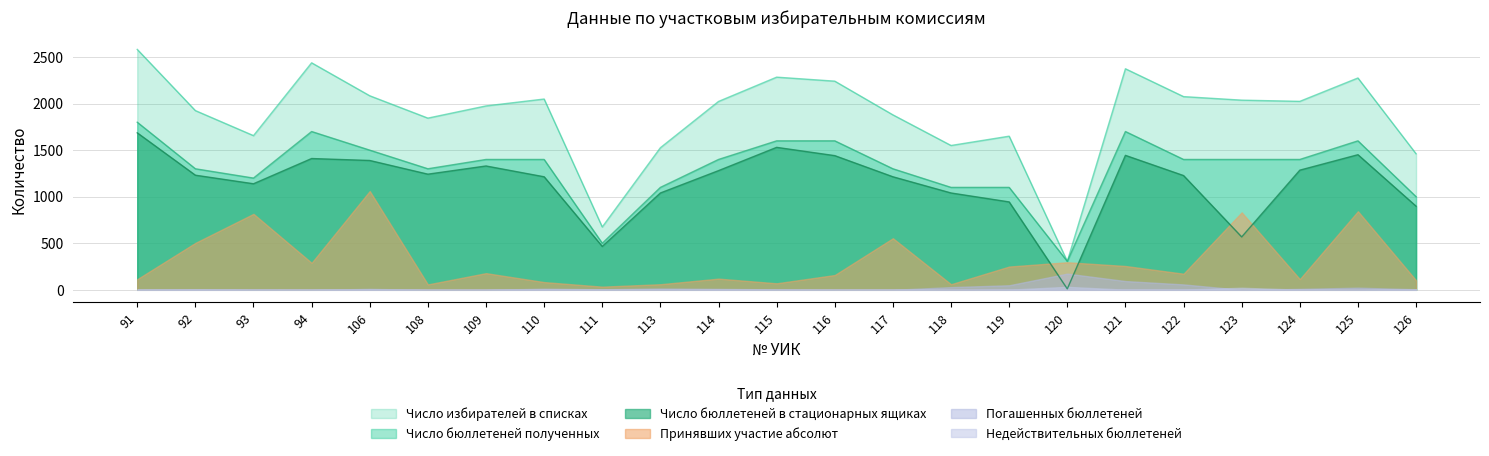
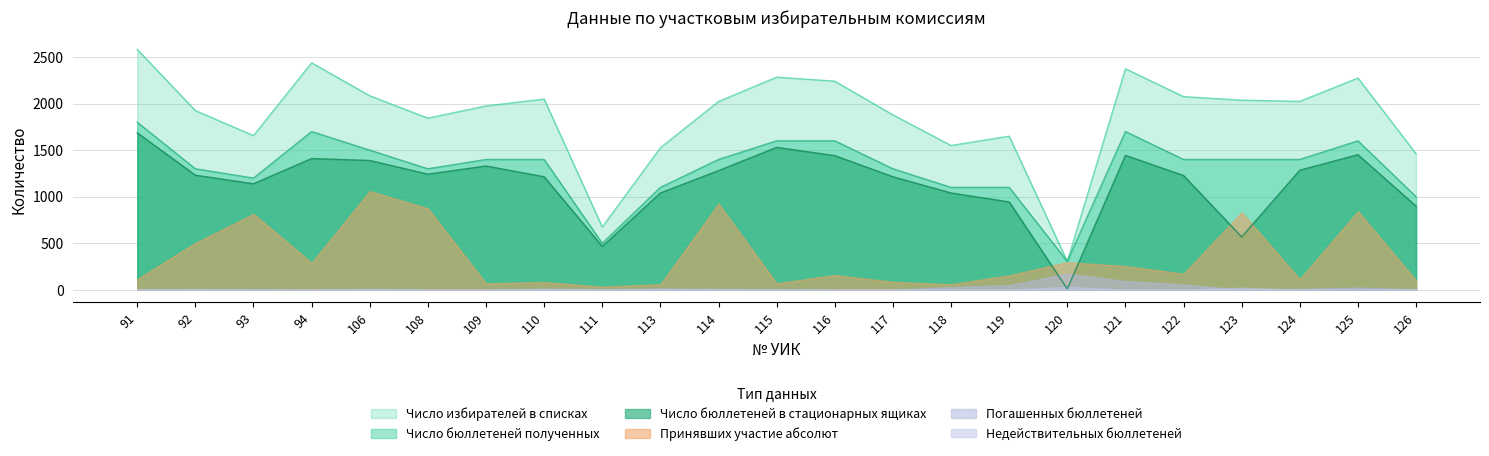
  {
    "Принявших участие абсолют": {
      "91": 100,
      "92": 500,
      "93": 800,
      "94": 300,
      "106": 1100,
-     "108": 100,
-     "109": 200,
+     "108": 900,
+     "109": 100,
      "110": 100,
      "111": 0,
      "113": 100,
-     "114": 100,
+     "114": 900,
      "115": 100,
      "116": 200,
-     "117": 600,
+     "117": 100,
      "118": 100,
-     "119": 300,
+     "119": 200,
      "121": 300,
      "122": 200,
      "123": 800,
      "124": 100,
      "125": 800,
      "126": 100
    }
  }
